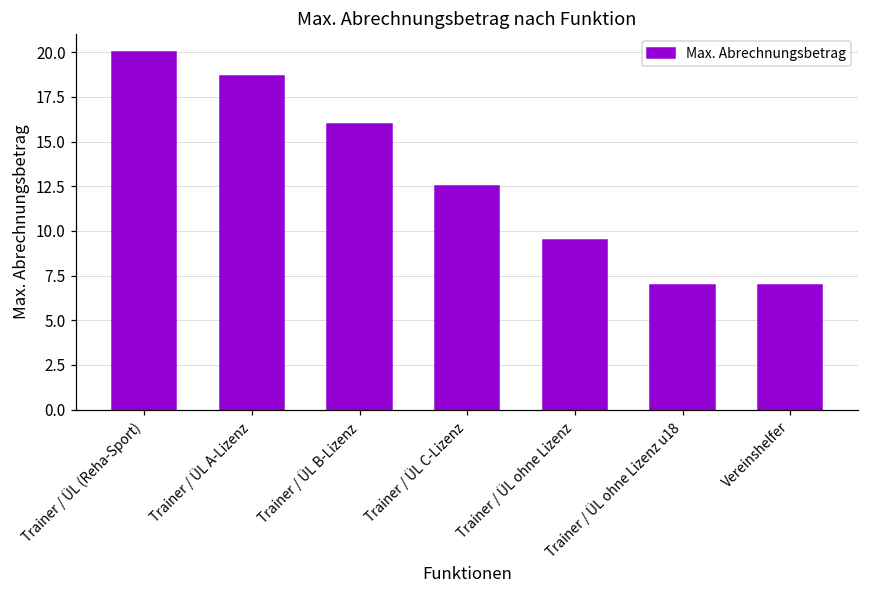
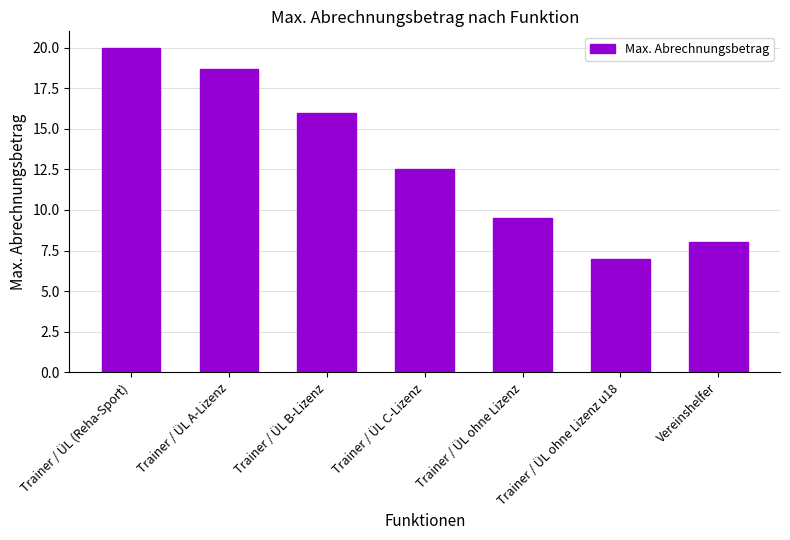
  {
    "Trainer / ÜL (Reha-Sport)": 20,
    "Trainer / ÜL A-Lizenz": 18.7,
    "Trainer / ÜL B-Lizenz": 16,
    "Trainer / ÜL C-Lizenz": 12.5,
    "Trainer / ÜL ohne Lizenz": 9.5,
    "Trainer / ÜL ohne Lizenz u18": 7,
-   "Vereinshelfer": 7
+   "Vereinshelfer": 8
  }
